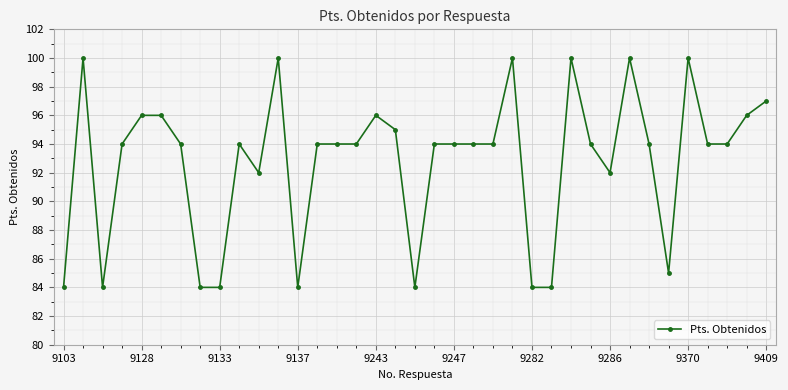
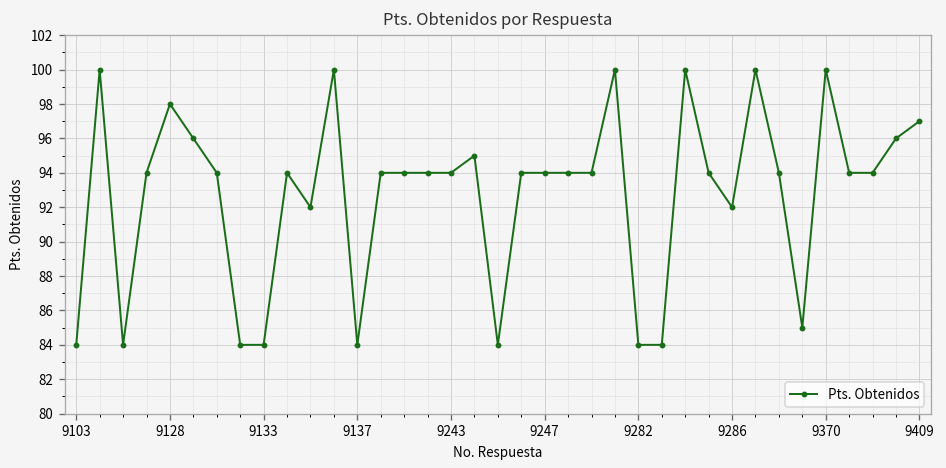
  {
    "9103": 84,
-   "9128": 96,
+   "9128": 98,
    "9133": 84,
    "9137": 84,
-   "9243": 96,
+   "9243": 94,
    "9247": 94,
    "9282": 84,
    "9286": 92,
    "9370": 100,
    "9409": 97
  }
